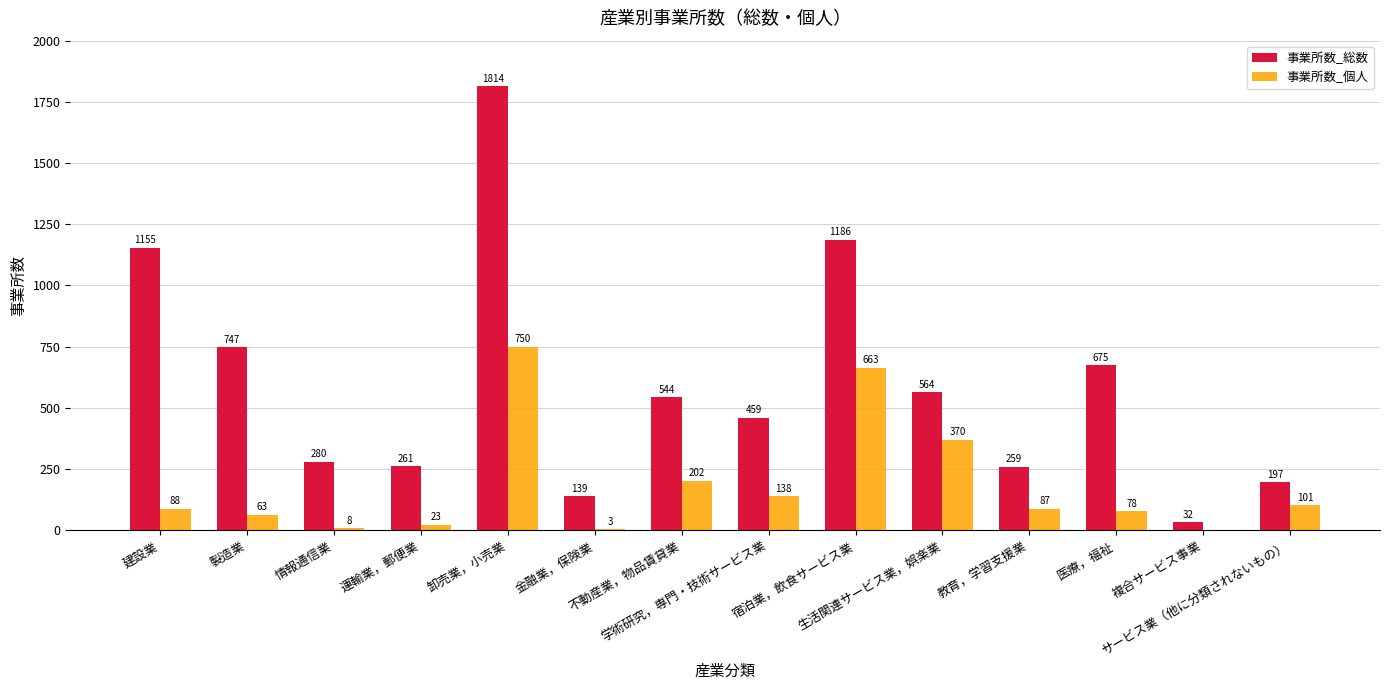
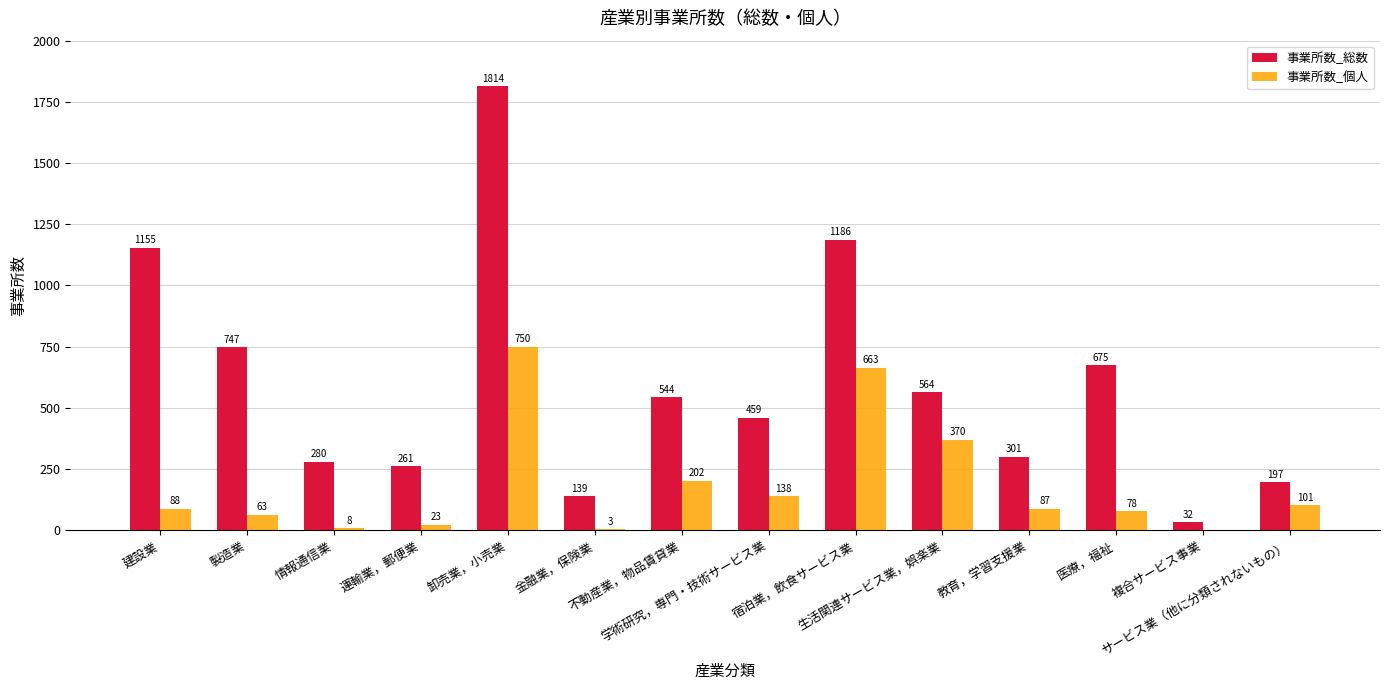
  {
    "事業所数_総数": {
      "建設業": 1155,
      "製造業": 747,
      "情報通信業": 280,
      "運輸業，郵便業": 261,
      "卸売業，小売業": 1814,
      "金融業，保険業": 139,
      "不動産業，物品賃貸業": 544,
      "学術研究，専門・技術サービス業": 459,
      "宿泊業，飲食サービス業": 1186,
      "生活関連サービス業，娯楽業": 564,
-     "教育，学習支援業": 259,
+     "教育，学習支援業": 301,
      "医療，福祉": 675,
      "複合サービス事業": 32,
      "サービス業（他に分類されないもの）": 197
    },
    "事業所数_個人": {
      "建設業": 88,
      "製造業": 63,
      "情報通信業": 8,
      "運輸業，郵便業": 23,
      "卸売業，小売業": 750,
      "金融業，保険業": 3,
      "不動産業，物品賃貸業": 202,
      "学術研究，専門・技術サービス業": 138,
      "宿泊業，飲食サービス業": 663,
      "生活関連サービス業，娯楽業": 370,
      "教育，学習支援業": 87,
      "医療，福祉": 78,
      "サービス業（他に分類されないもの）": 101
    }
  }
